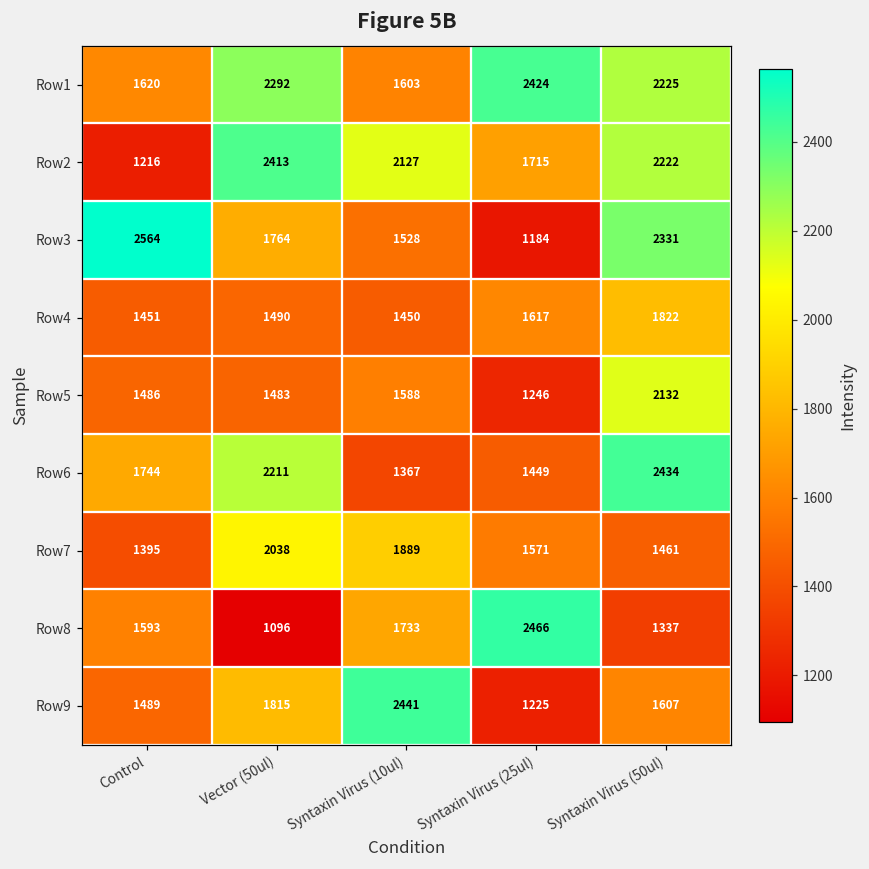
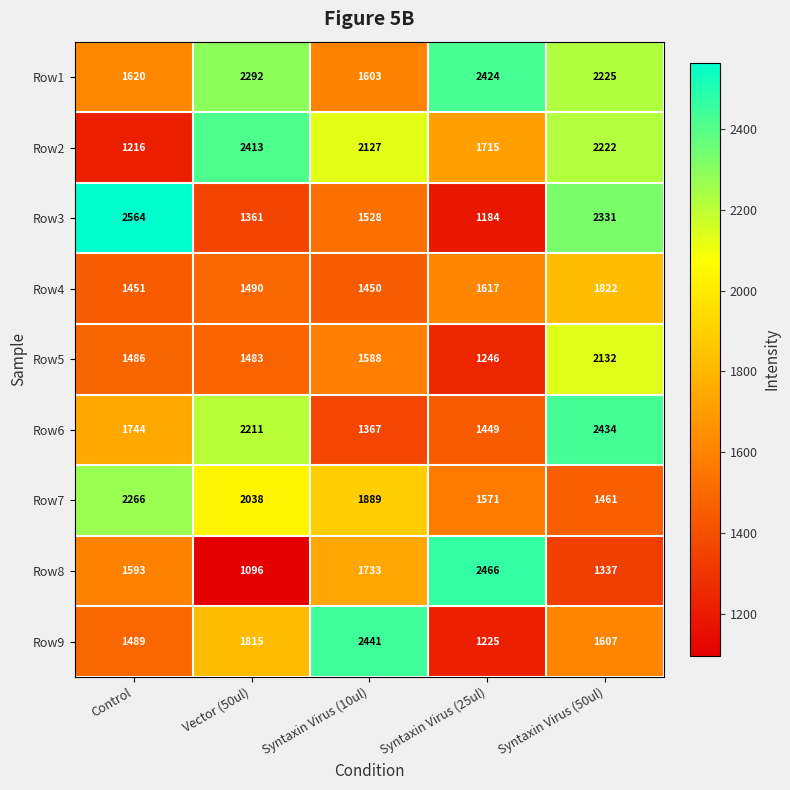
  {
    "Row1": {
      "Control": 1620,
      "Vector (50ul)": 2292,
      "Syntaxin Virus (10ul)": 1603,
      "Syntaxin Virus (25ul)": 2424,
      "Syntaxin Virus (50ul)": 2225
    },
    "Row2": {
      "Control": 1216,
      "Vector (50ul)": 2413,
      "Syntaxin Virus (10ul)": 2127,
      "Syntaxin Virus (25ul)": 1715,
      "Syntaxin Virus (50ul)": 2222
    },
    "Row3": {
      "Control": 2564,
-     "Vector (50ul)": 1764,
+     "Vector (50ul)": 1361,
      "Syntaxin Virus (10ul)": 1528,
      "Syntaxin Virus (25ul)": 1184,
      "Syntaxin Virus (50ul)": 2331
    },
    "Row4": {
      "Control": 1451,
      "Vector (50ul)": 1490,
      "Syntaxin Virus (10ul)": 1450,
      "Syntaxin Virus (25ul)": 1617,
      "Syntaxin Virus (50ul)": 1822
    },
    "Row5": {
      "Control": 1486,
      "Vector (50ul)": 1483,
      "Syntaxin Virus (10ul)": 1588,
      "Syntaxin Virus (25ul)": 1246,
      "Syntaxin Virus (50ul)": 2132
    },
    "Row6": {
      "Control": 1744,
      "Vector (50ul)": 2211,
      "Syntaxin Virus (10ul)": 1367,
      "Syntaxin Virus (25ul)": 1449,
      "Syntaxin Virus (50ul)": 2434
    },
    "Row7": {
-     "Control": 1395,
+     "Control": 2266,
      "Vector (50ul)": 2038,
      "Syntaxin Virus (10ul)": 1889,
      "Syntaxin Virus (25ul)": 1571,
      "Syntaxin Virus (50ul)": 1461
    },
    "Row8": {
      "Control": 1593,
      "Vector (50ul)": 1096,
      "Syntaxin Virus (10ul)": 1733,
      "Syntaxin Virus (25ul)": 2466,
      "Syntaxin Virus (50ul)": 1337
    },
    "Row9": {
      "Control": 1489,
      "Vector (50ul)": 1815,
      "Syntaxin Virus (10ul)": 2441,
      "Syntaxin Virus (25ul)": 1225,
      "Syntaxin Virus (50ul)": 1607
    }
  }
